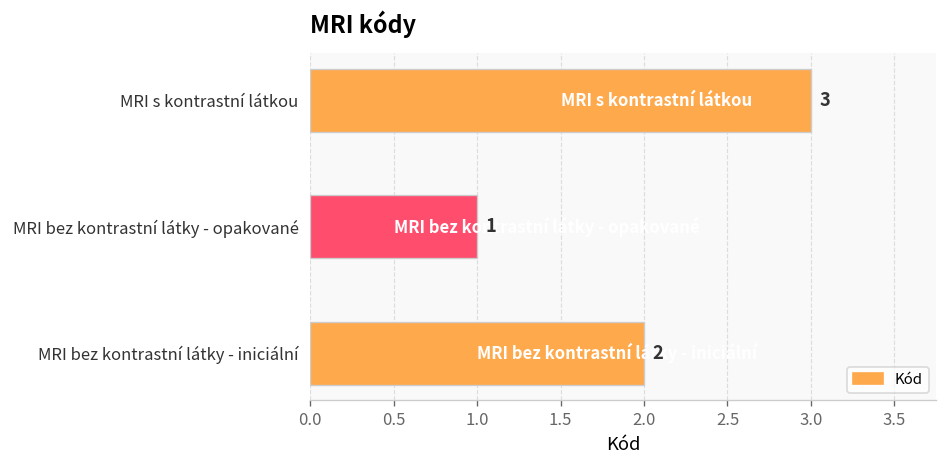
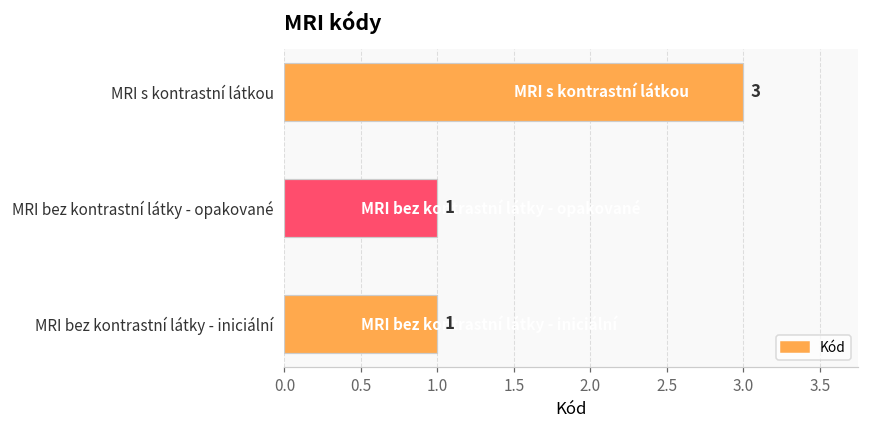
  {
    "MRI s kontrastní látkou": 3,
    "MRI bez kontrastní látky - opakované": 1,
-   "MRI bez kontrastní látky - iniciální": 2
+   "MRI bez kontrastní látky - iniciální": 1
  }
